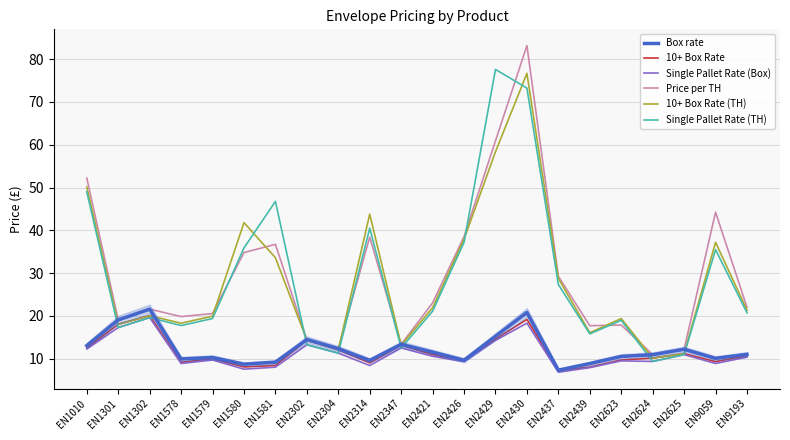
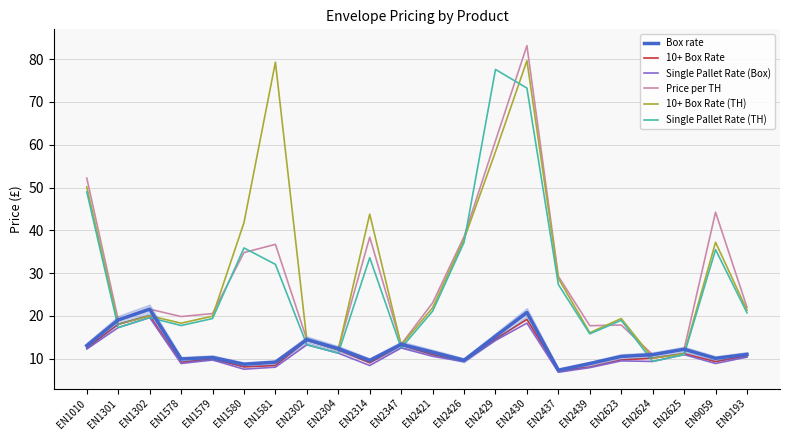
  {
    "10+ Box Rate": {
      "EN2430": 19
    },
    "Single Pallet Rate (Box)": {
      "EN2314": 8,
      "EN2430": 18
    },
    "Price per TH": {
      "EN1010": 52,
      "EN1578": 20,
      "EN1580": 35,
      "EN1581": 37,
      "EN2314": 38,
      "EN2421": 23,
      "EN2426": 39,
      "EN2429": 61,
      "EN2430": 83,
      "EN2439": 18,
      "EN2623": 18,
      "EN9059": 44,
      "EN9193": 22
    },
    "10+ Box Rate (TH)": {
      "EN1010": 50,
      "EN1580": 42,
-     "EN1581": 34,
+     "EN1581": 79,
      "EN2314": 44,
      "EN2421": 22,
      "EN2426": 38,
      "EN2429": 58,
-     "EN2430": 77,
+     "EN2430": 80,
      "EN9059": 37,
      "EN9193": 21
    },
    "Single Pallet Rate (TH)": {
      "EN1010": 49,
      "EN1580": 36,
-     "EN1581": 47,
-     "EN2314": 41,
+     "EN1581": 32,
+     "EN2314": 34,
      "EN2421": 21,
      "EN2426": 37,
      "EN2429": 78,
      "EN2430": 73,
      "EN2437": 27,
      "EN9059": 35,
      "EN9193": 21
    }
  }
